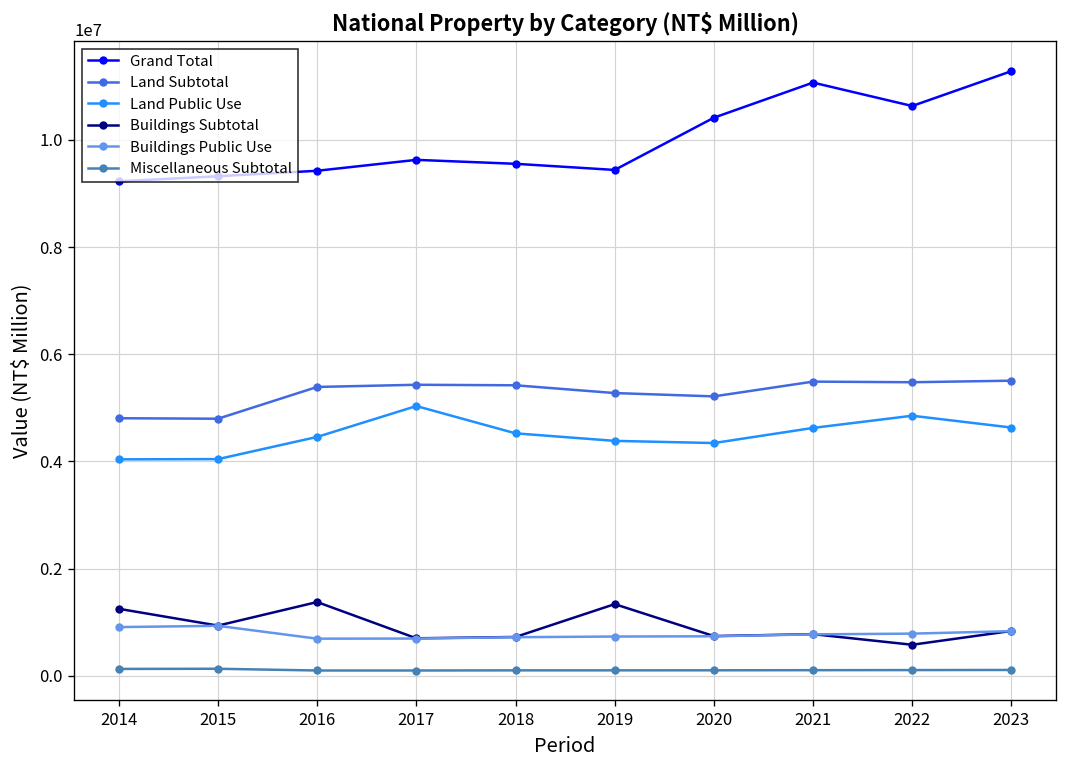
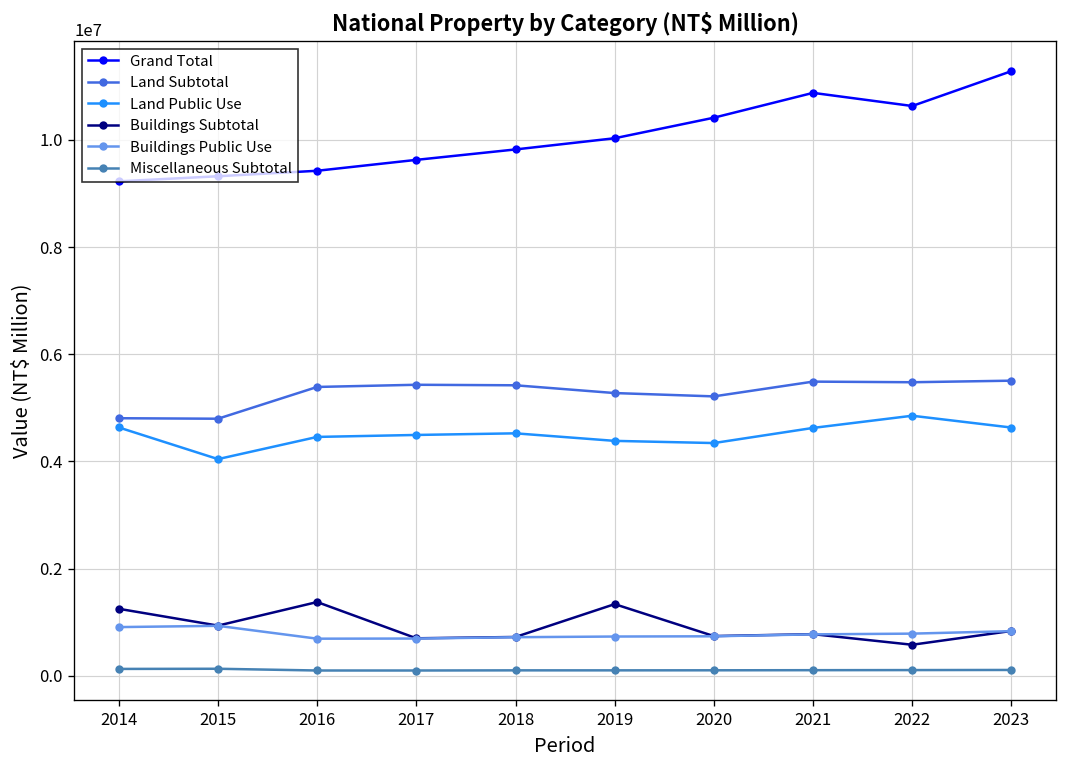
  {
    "Grand Total": {
      "2016": 9400000,
      "2017": 9600000,
-     "2018": 9600000,
-     "2019": 9400000,
+     "2018": 9800000,
+     "2019": 10000000,
      "2020": 10400000,
-     "2021": 11100000,
+     "2021": 10900000,
      "2022": 10600000,
      "2023": 11300000
    },
    "Land Public Use": {
-     "2014": 4000000,
+     "2014": 4600000,
      "2015": 4000000,
      "2016": 4500000,
-     "2017": 5000000,
+     "2017": 4500000,
      "2018": 4500000,
      "2019": 4400000,
      "2020": 4300000,
      "2021": 4600000,
      "2022": 4900000,
      "2023": 4600000
    },
    "Buildings Subtotal": {
      "2014": 1300000,
      "2016": 1400000,
      "2019": 1300000,
      "2022": 600000
    }
  }
